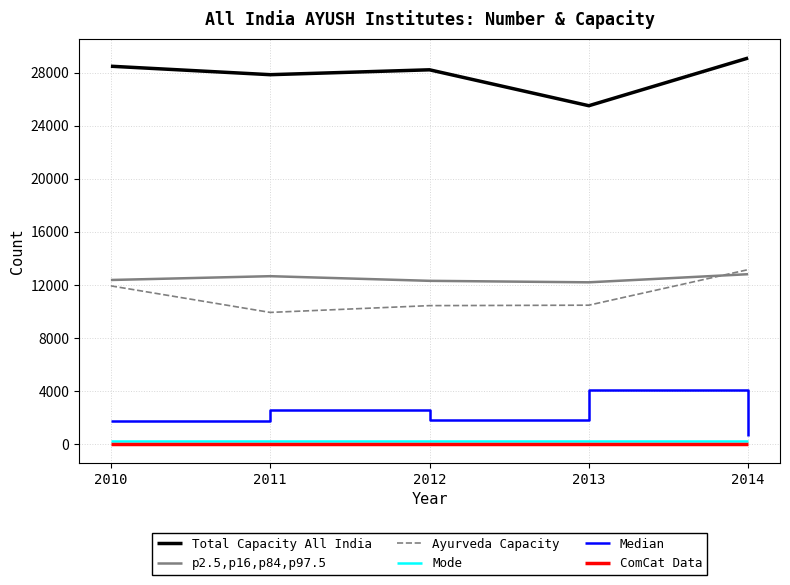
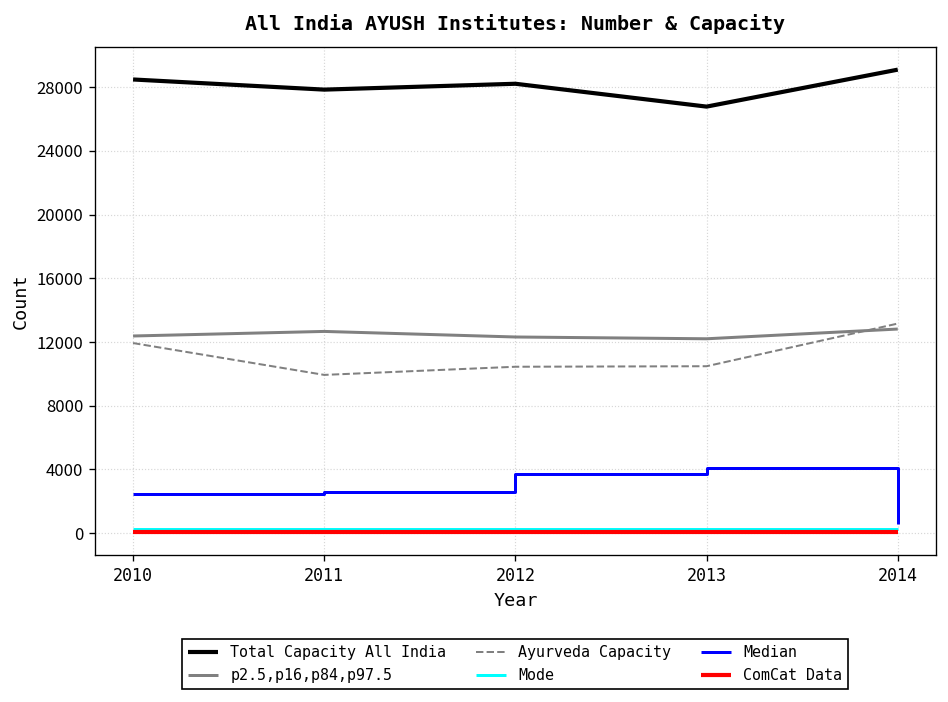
  {
    "Total Capacity All India": {
      "2010": 28500,
      "2011": 27800,
      "2012": 28200,
-     "2013": 25500,
+     "2013": 26800,
      "2014": 29100
    },
    "Mode": {
      "2010": 300,
      "2011": 300,
      "2012": 300,
      "2013": 300,
      "2014": 300
    },
    "Median": {
-     "2010": 1800,
+     "2010": 2500,
      "2011": 2600,
-     "2012": 1800,
+     "2012": 3700,
      "2013": 4100,
      "2014": 600
    },
    "ComCat Data": {
      "2010": 0,
      "2011": 0,
      "2012": 0,
      "2013": 0,
      "2014": 0
    }
  }
